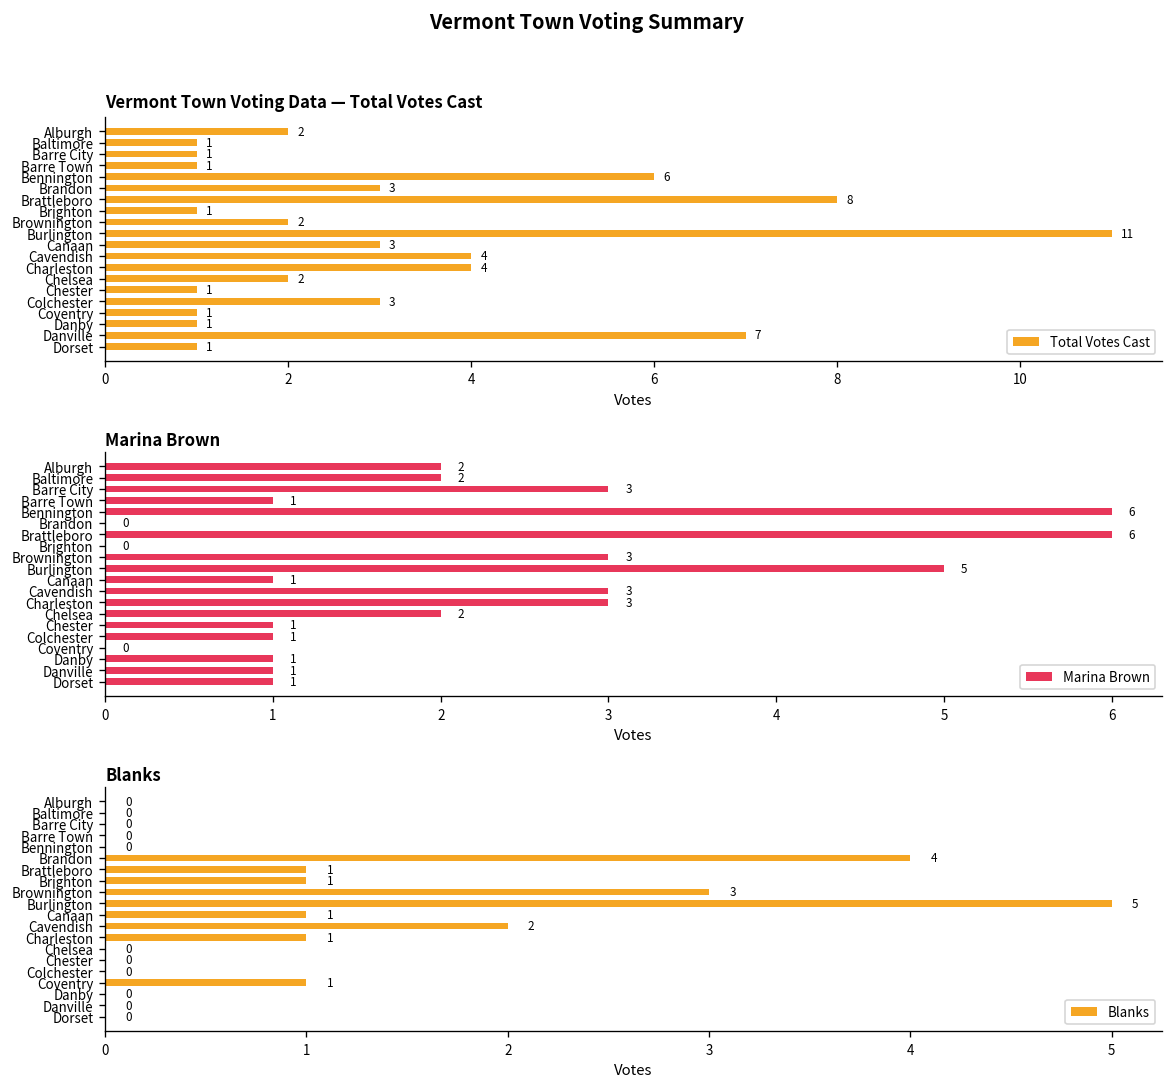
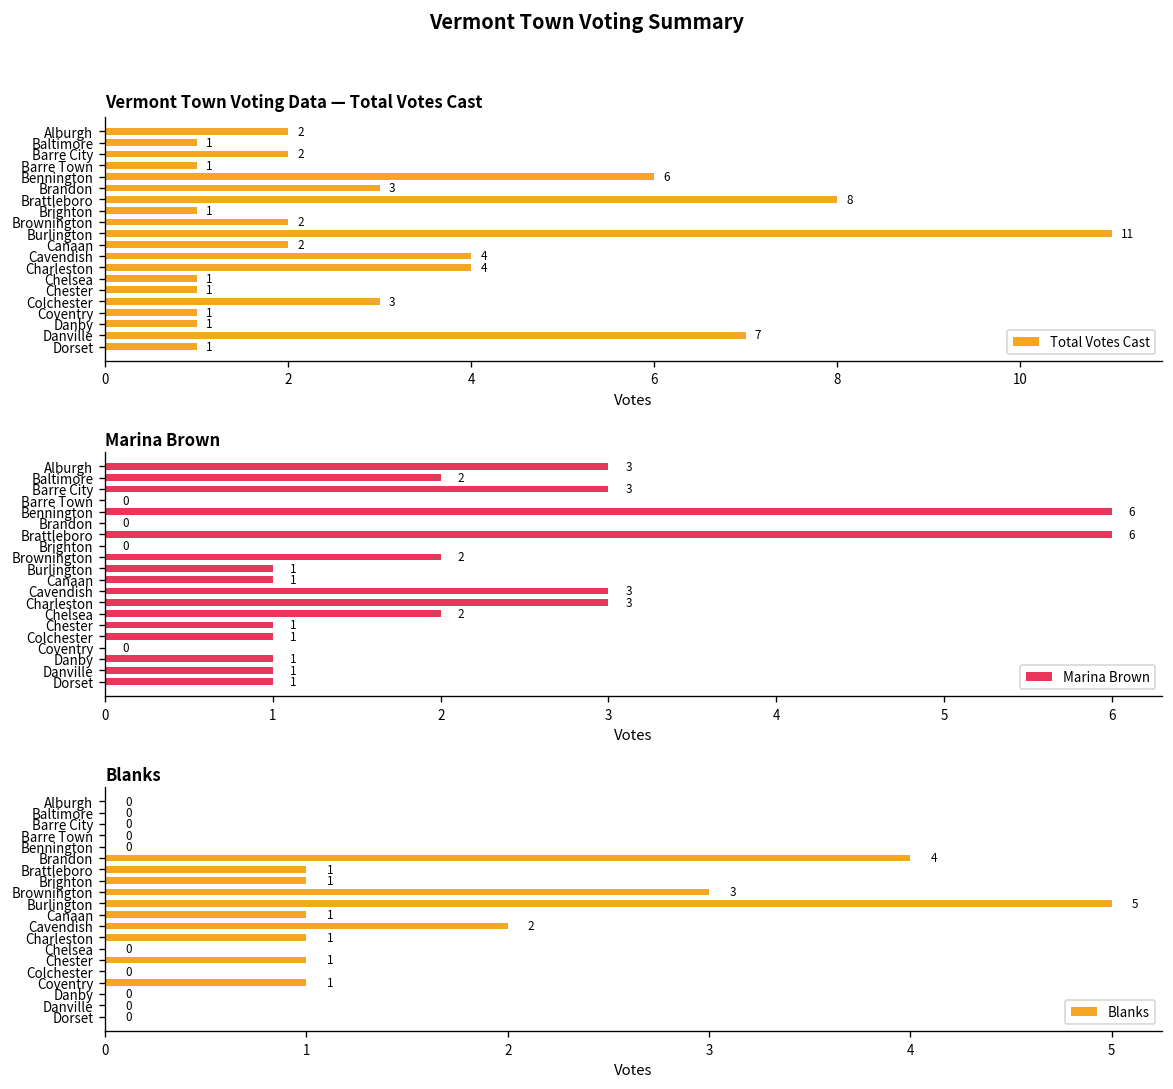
  {
    "Vermont Town Voting Data — Total Votes Cast": {
      "Alburgh": 2,
      "Baltimore": 1,
-     "Barre City": 1,
+     "Barre City": 2,
      "Barre Town": 1,
      "Bennington": 6,
      "Brandon": 3,
      "Brattleboro": 8,
      "Brighton": 1,
      "Brownington": 2,
      "Burlington": 11,
-     "Canaan": 3,
+     "Canaan": 2,
      "Cavendish": 4,
      "Charleston": 4,
-     "Chelsea": 2,
+     "Chelsea": 1,
      "Chester": 1,
      "Colchester": 3,
      "Coventry": 1,
      "Danby": 1,
      "Danville": 7,
      "Dorset": 1
    },
    "Marina Brown": {
-     "Alburgh": 2,
+     "Alburgh": 3,
      "Baltimore": 2,
      "Barre City": 3,
-     "Barre Town": 1,
+     "Barre Town": 0,
      "Bennington": 6,
      "Brandon": 0,
      "Brattleboro": 6,
      "Brighton": 0,
-     "Brownington": 3,
-     "Burlington": 5,
+     "Brownington": 2,
+     "Burlington": 1,
      "Canaan": 1,
      "Cavendish": 3,
      "Charleston": 3,
      "Chelsea": 2,
      "Chester": 1,
      "Colchester": 1,
      "Coventry": 0,
      "Danby": 1,
      "Danville": 1,
      "Dorset": 1
    },
    "Blanks": {
      "Alburgh": 0,
      "Baltimore": 0,
      "Barre City": 0,
      "Barre Town": 0,
      "Bennington": 0,
      "Brandon": 4,
      "Brattleboro": 1,
      "Brighton": 1,
      "Brownington": 3,
      "Burlington": 5,
      "Canaan": 1,
      "Cavendish": 2,
      "Charleston": 1,
      "Chelsea": 0,
-     "Chester": 0,
+     "Chester": 1,
      "Colchester": 0,
      "Coventry": 1,
      "Danby": 0,
      "Danville": 0,
      "Dorset": 0
    }
  }
